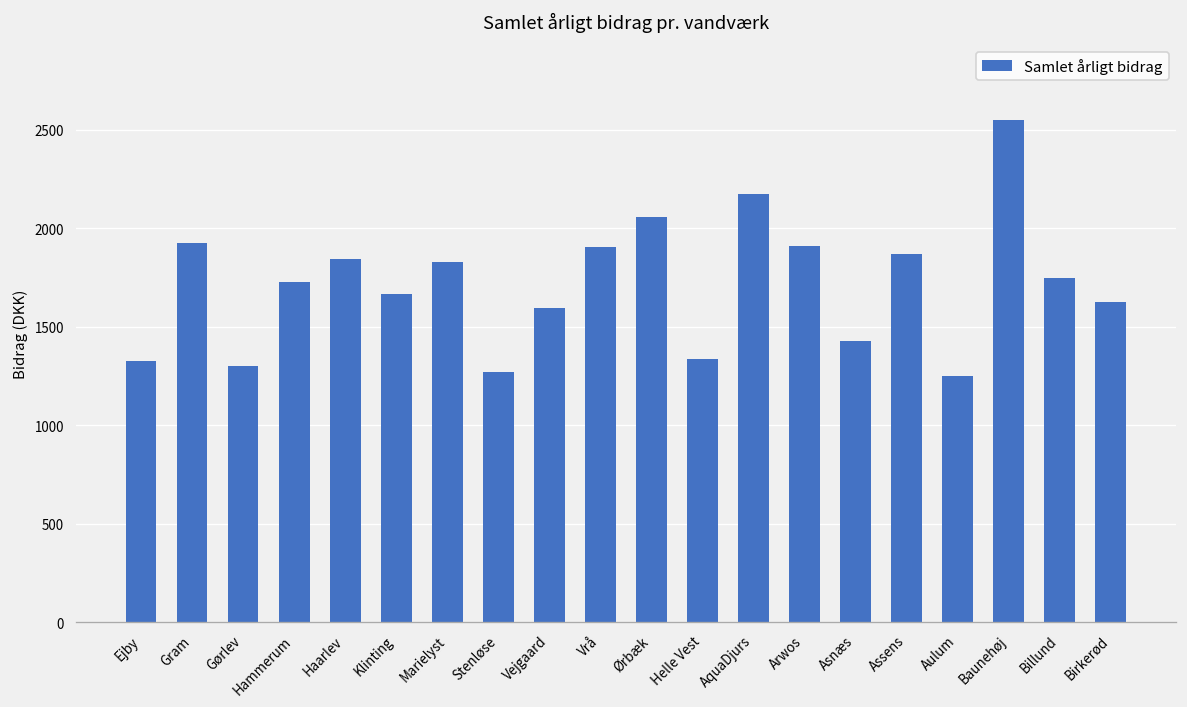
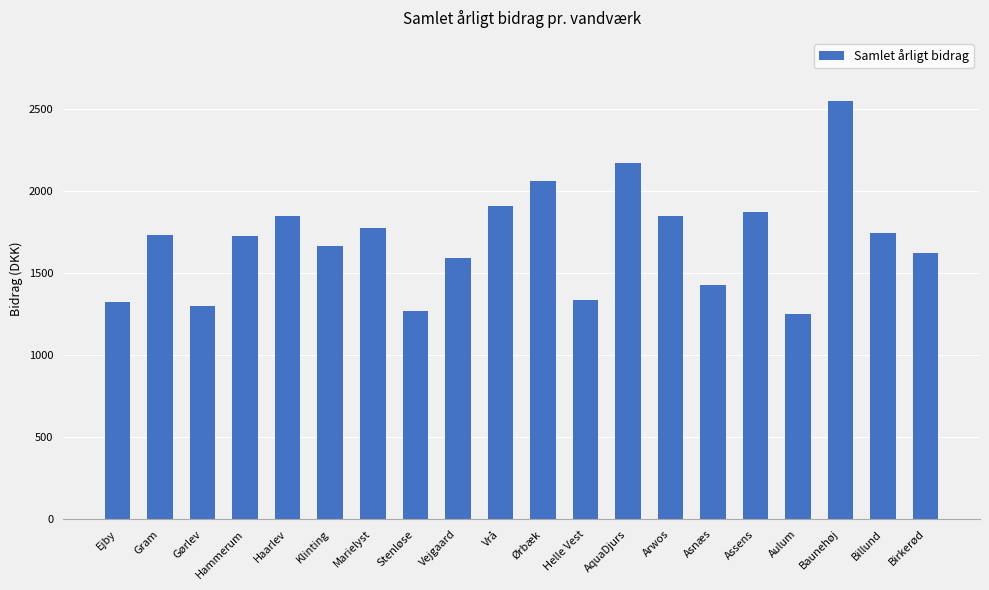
  {
    "Ejby": 1320,
-   "Gram": 1930,
+   "Gram": 1730,
    "Gørlev": 1300,
    "Hammerum": 1730,
    "Haarlev": 1840,
    "Klinting": 1660,
-   "Marielyst": 1830,
+   "Marielyst": 1770,
    "Stenløse": 1270,
    "Vejgaard": 1590,
    "Vrå": 1910,
    "Ørbæk": 2060,
    "Helle Vest": 1340,
    "AquaDjurs": 2170,
-   "Arwos": 1910,
+   "Arwos": 1850,
    "Asnæs": 1430,
    "Assens": 1870,
    "Aulum": 1250,
    "Baunehøj": 2550,
    "Billund": 1750,
    "Birkerød": 1620
  }
